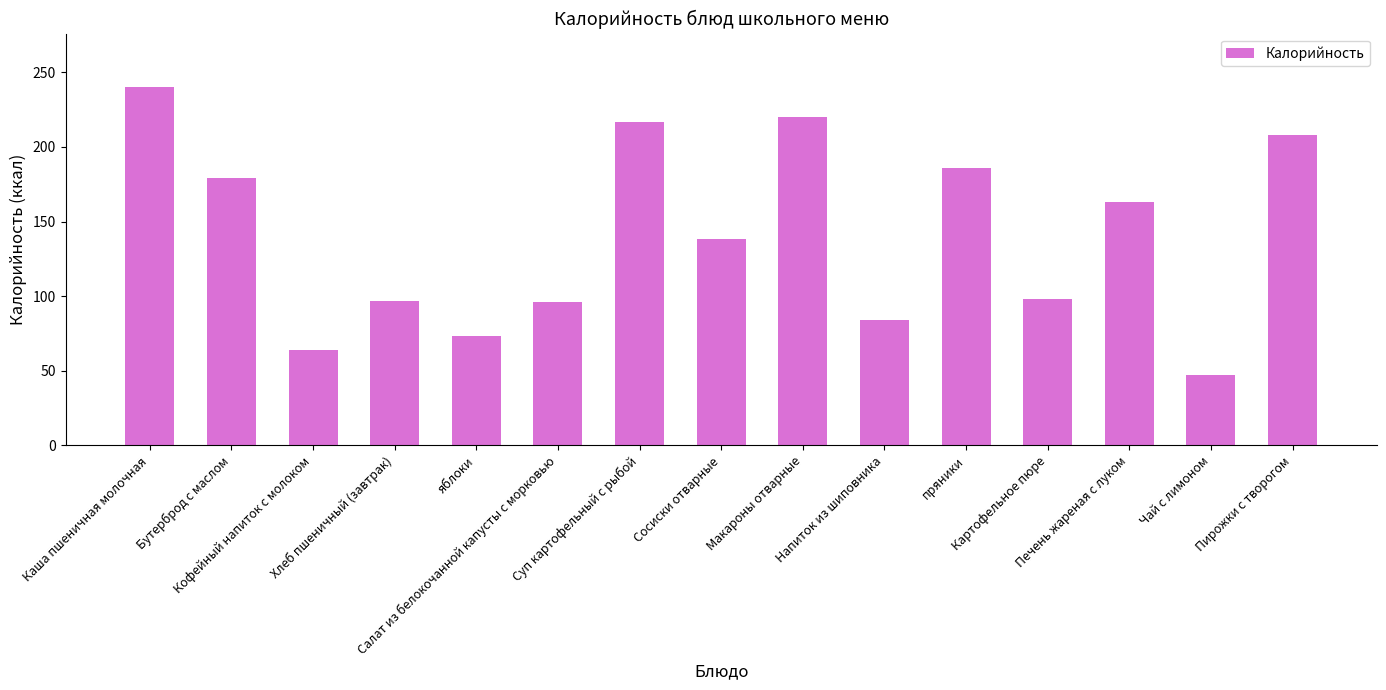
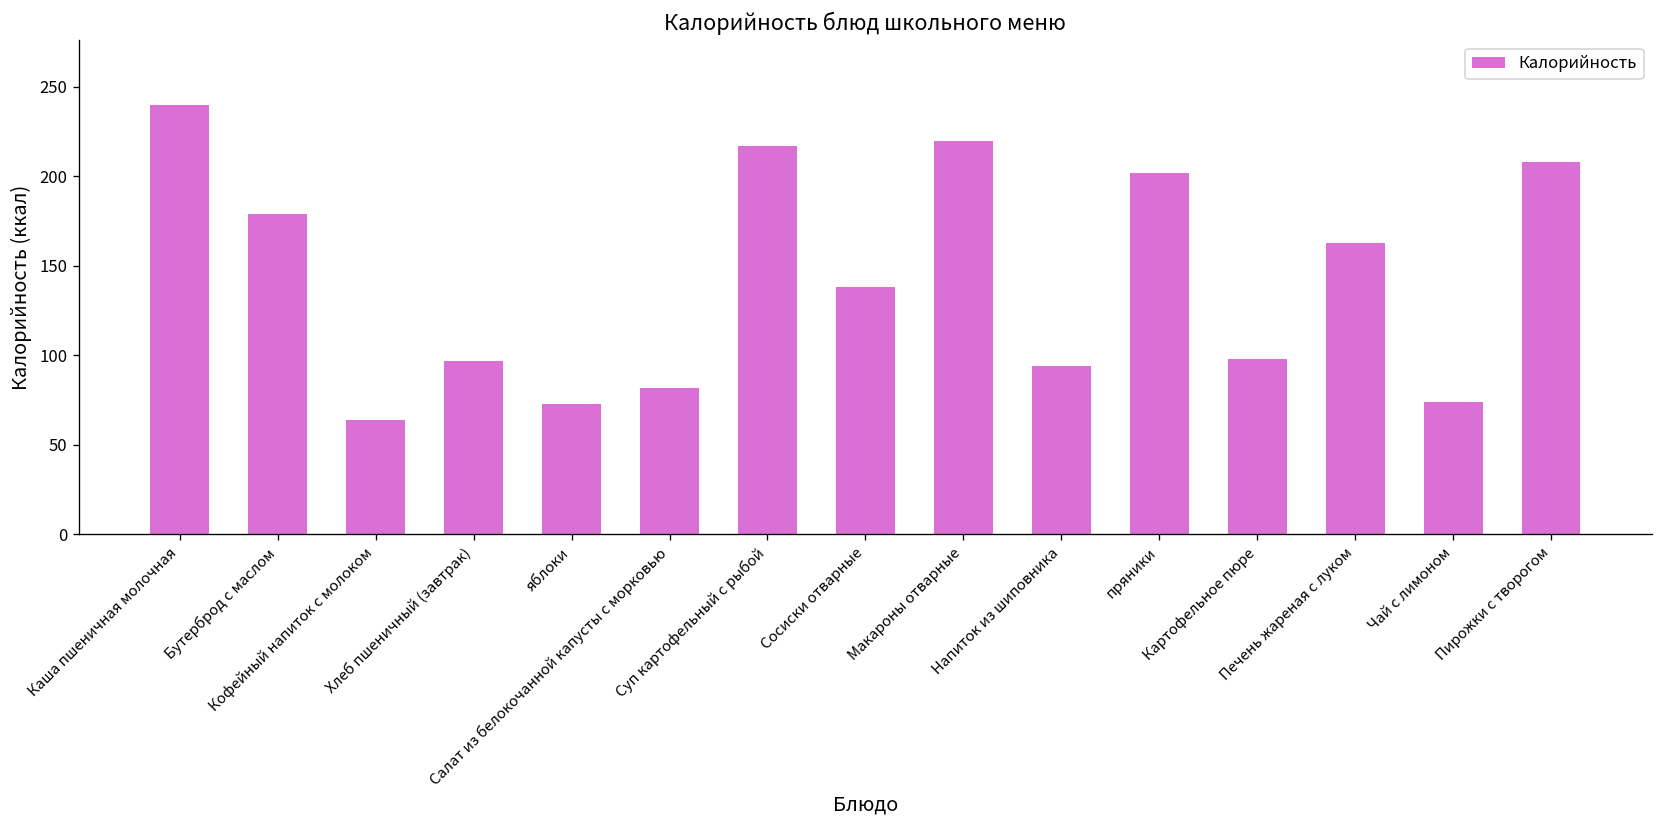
  {
    "Каша пшеничная молочная": 240,
    "Бутерброд с маслом": 179,
    "Кофейный напиток с молоком": 64,
    "Хлеб пшеничный (завтрак)": 97,
    "яблоки": 73,
-   "Салат из белокочанной капусты с морковью": 96,
+   "Салат из белокочанной капусты с морковью": 82,
    "Суп картофельный с рыбой": 217,
    "Сосиски отварные": 138,
    "Макароны отварные": 220,
-   "Напиток из шиповника": 84,
-   "пряники": 186,
+   "Напиток из шиповника": 94,
+   "пряники": 202,
    "Картофельное пюре": 98,
    "Печень жареная с луком": 163,
-   "Чай с лимоном": 47,
+   "Чай с лимоном": 74,
    "Пирожки с творогом": 208
  }
